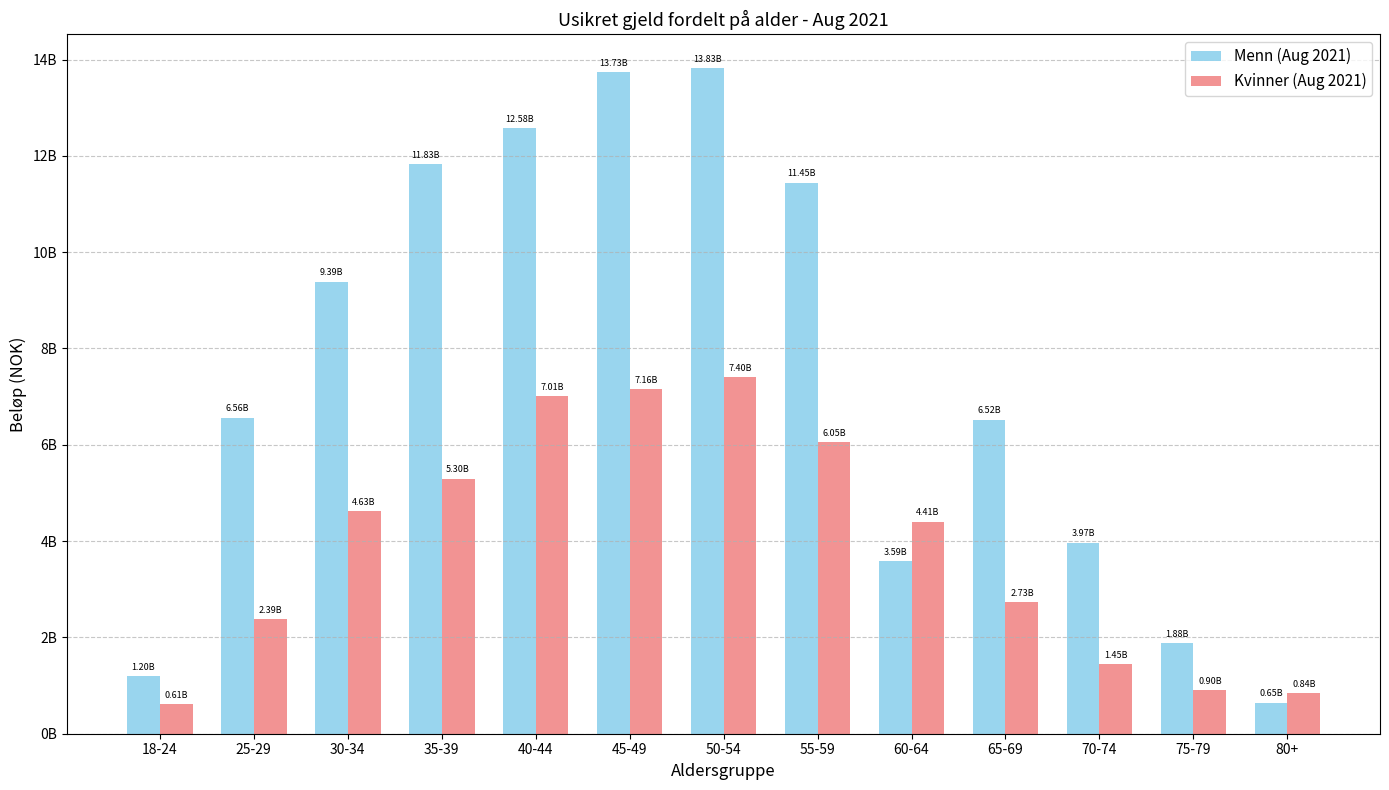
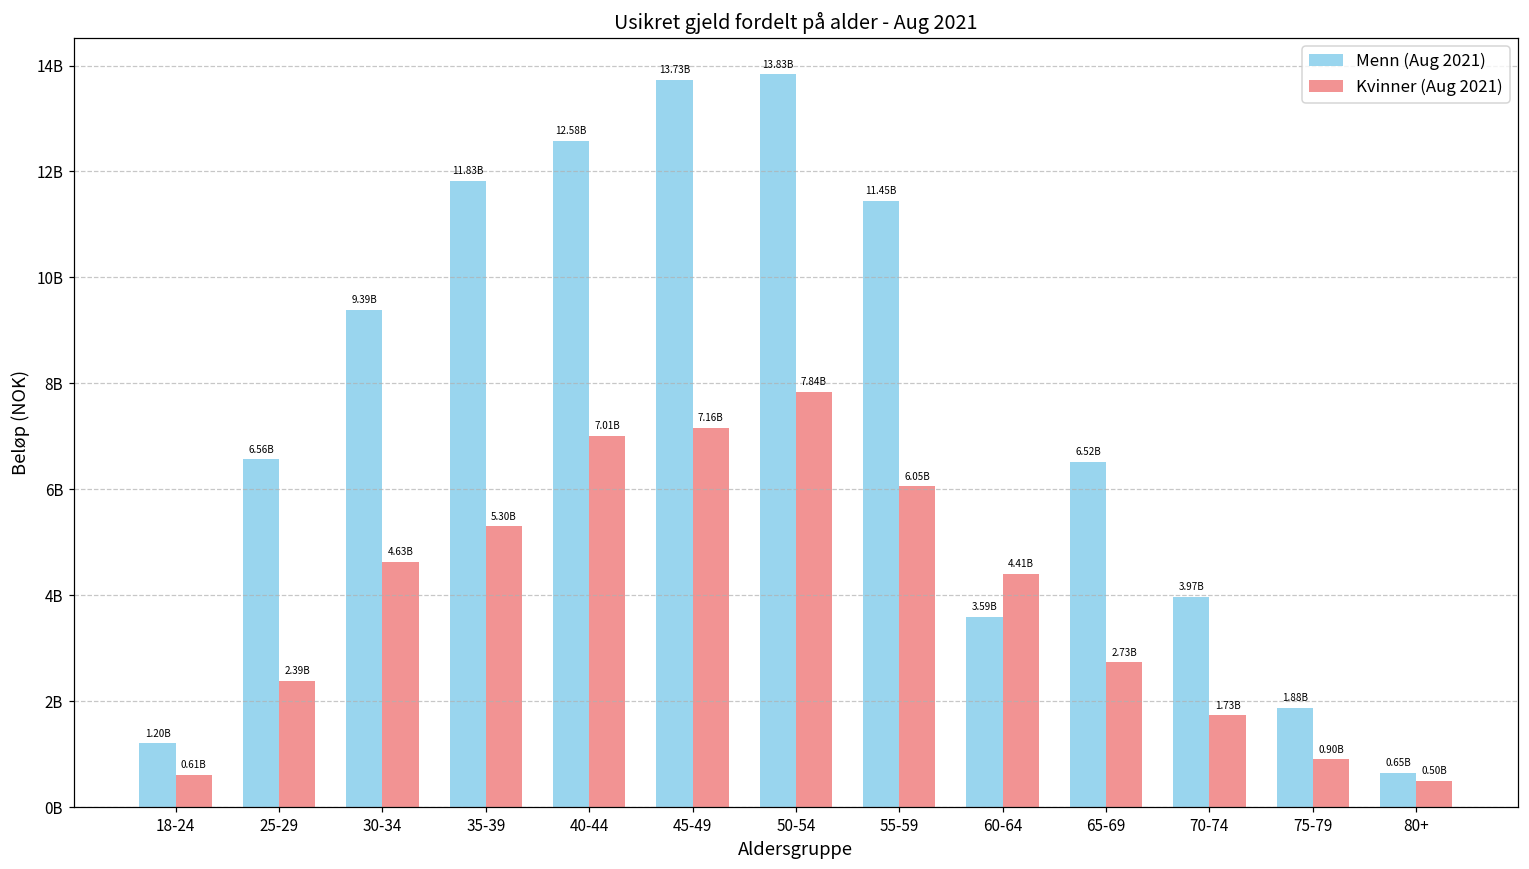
  {
    "Menn (Aug 2021)": {
      "18-24": "1.20B",
      "25-29": "6.56B",
      "30-34": "9.39B",
      "35-39": "11.83B",
      "40-44": "12.58B",
      "45-49": "13.73B",
      "50-54": "13.83B",
      "55-59": "11.45B",
      "60-64": "3.59B",
      "65-69": "6.52B",
      "70-74": "3.97B",
      "75-79": "1.88B",
      "80+": "0.65B"
    },
    "Kvinner (Aug 2021)": {
      "18-24": "0.61B",
      "25-29": "2.39B",
      "30-34": "4.63B",
      "35-39": "5.30B",
      "40-44": "7.01B",
      "45-49": "7.16B",
-     "50-54": "7.40B",
+     "50-54": "7.84B",
      "55-59": "6.05B",
      "60-64": "4.41B",
      "65-69": "2.73B",
-     "70-74": "1.45B",
+     "70-74": "1.73B",
      "75-79": "0.90B",
-     "80+": "0.84B"
+     "80+": "0.50B"
    }
  }
